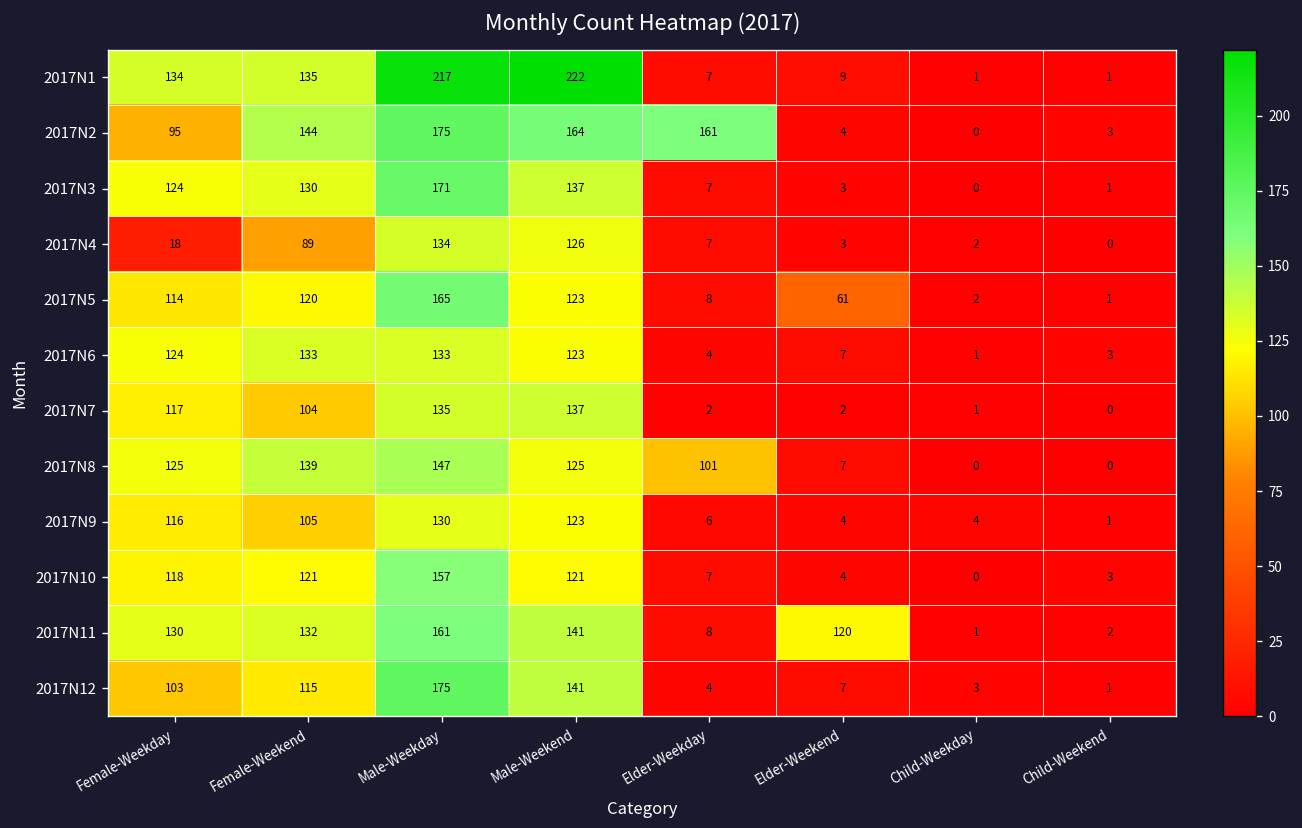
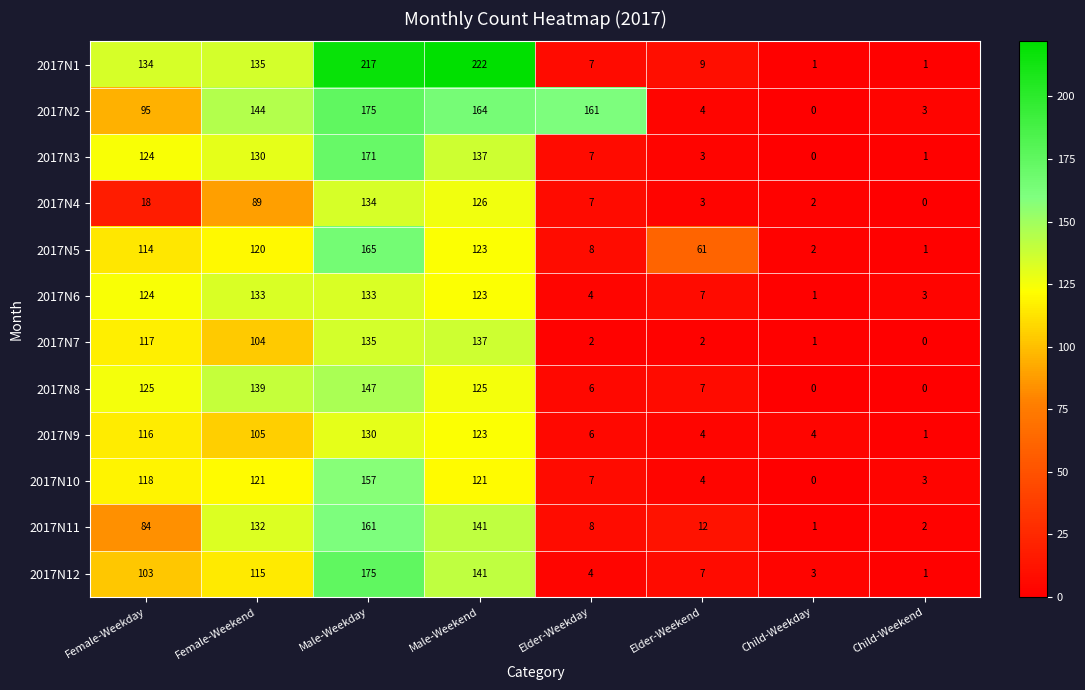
  {
    "2017N8": {
-     "Elder-Weekday": 101
+     "Elder-Weekday": 6
    },
    "2017N11": {
-     "Female-Weekday": 130,
-     "Elder-Weekend": 120
+     "Female-Weekday": 84,
+     "Elder-Weekend": 12
    }
  }
